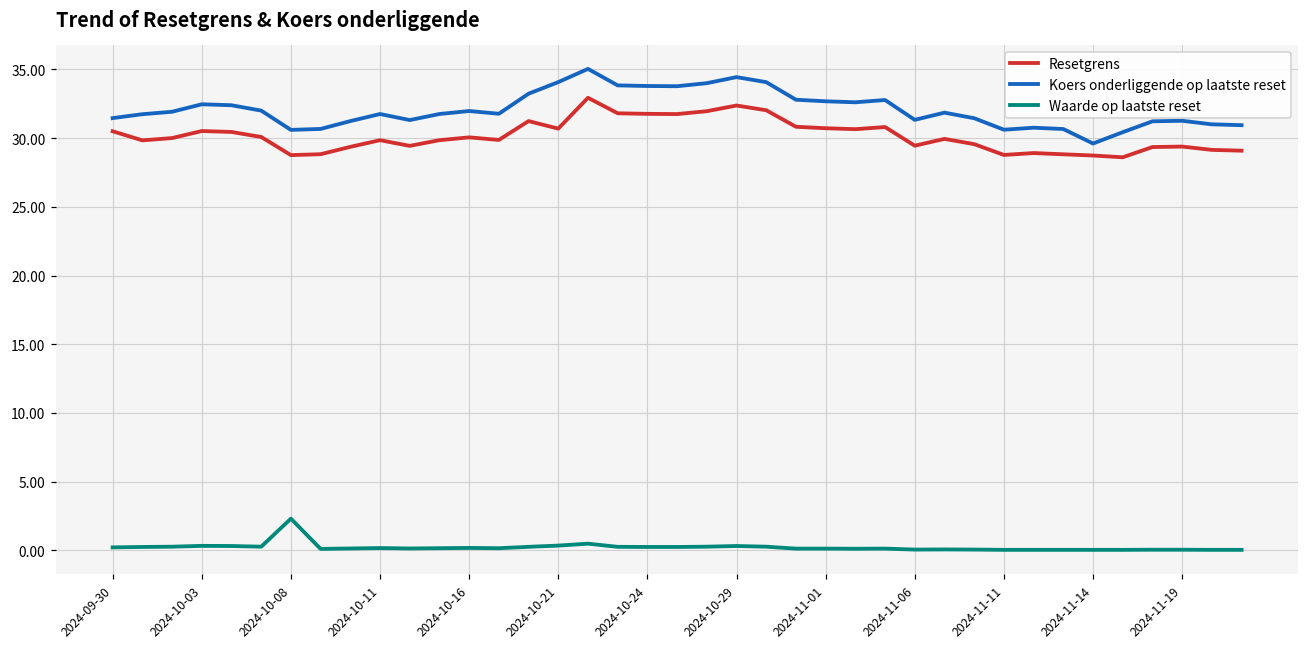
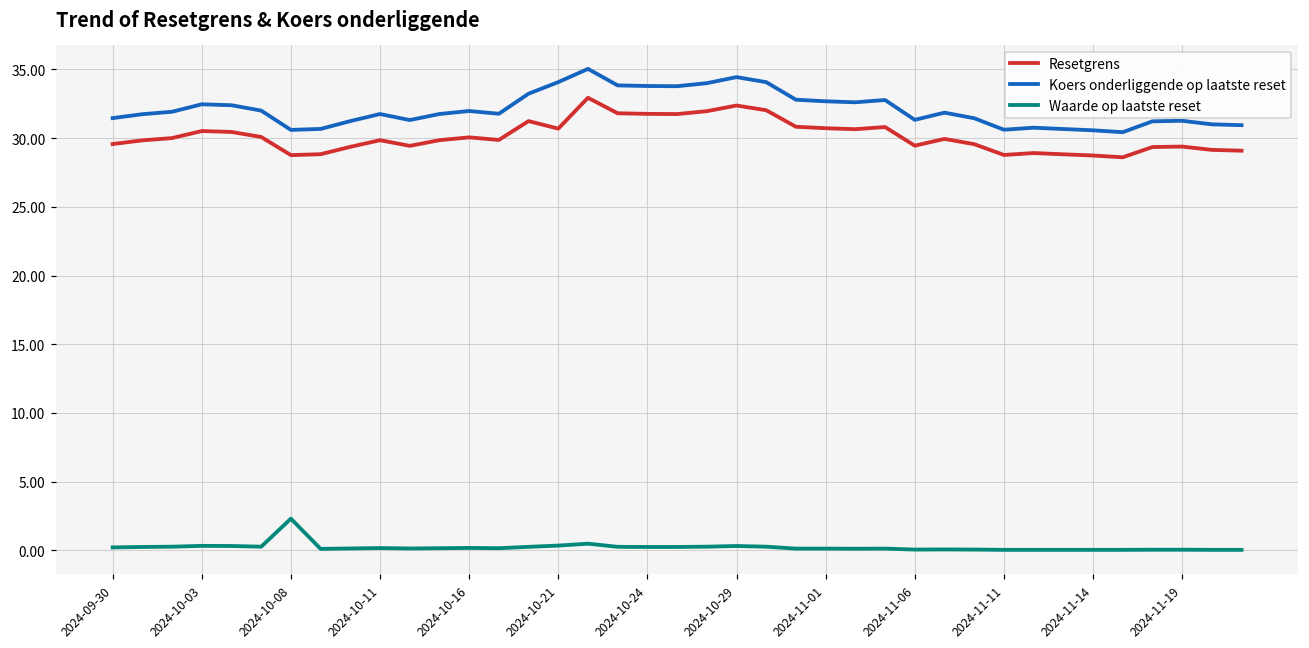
  {
    "Resetgrens": {
-     "2024-09-30": 30.5,
+     "2024-09-30": 29.6,
      "2024-10-03": 30.5,
      "2024-10-08": 28.8,
      "2024-10-11": 29.9,
      "2024-10-16": 30.1,
      "2024-10-21": 30.7,
      "2024-10-24": 31.8,
      "2024-10-29": 32.4,
      "2024-11-01": 30.7,
      "2024-11-06": 29.5,
      "2024-11-11": 28.8,
      "2024-11-14": 28.7,
      "2024-11-19": 29.4
    },
    "Koers onderliggende op laatste reset": {
      "2024-09-30": 31.5,
      "2024-10-03": 32.5,
      "2024-10-08": 30.6,
      "2024-10-11": 31.8,
      "2024-10-16": 32.0,
      "2024-10-21": 34.1,
      "2024-10-24": 33.8,
      "2024-10-29": 34.4,
      "2024-11-01": 32.7,
      "2024-11-06": 31.3,
      "2024-11-11": 30.6,
-     "2024-11-14": 29.6,
+     "2024-11-14": 30.6,
      "2024-11-19": 31.3
    },
    "Waarde op laatste reset": {
      "2024-09-30": 0.2,
      "2024-10-03": 0.3,
      "2024-10-08": 2.3,
      "2024-10-11": 0.2,
      "2024-10-16": 0.2,
      "2024-10-21": 0.3,
      "2024-10-24": 0.2,
      "2024-10-29": 0.3,
      "2024-11-01": 0.1,
      "2024-11-06": 0.1,
      "2024-11-11": 0.0,
      "2024-11-14": 0.0,
      "2024-11-19": 0.0
    }
  }
